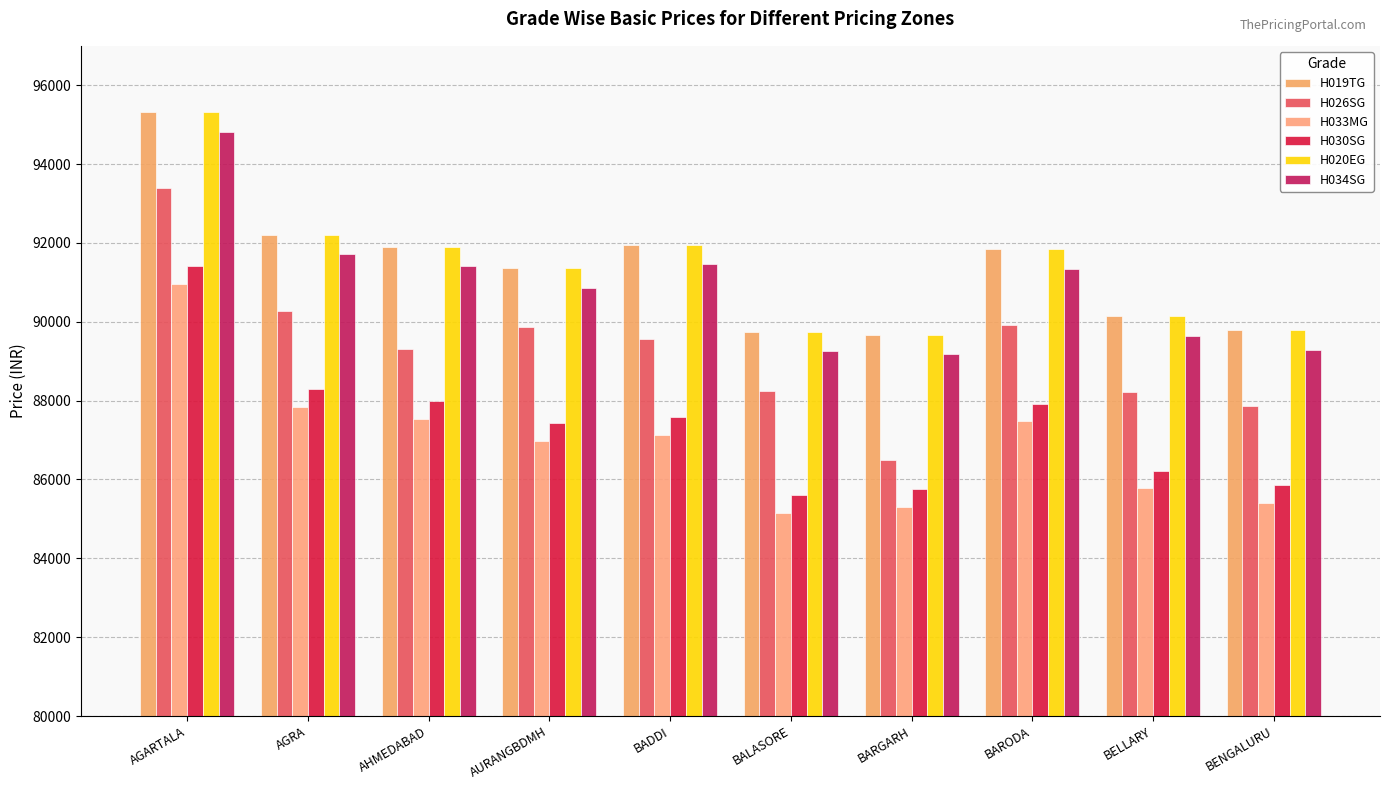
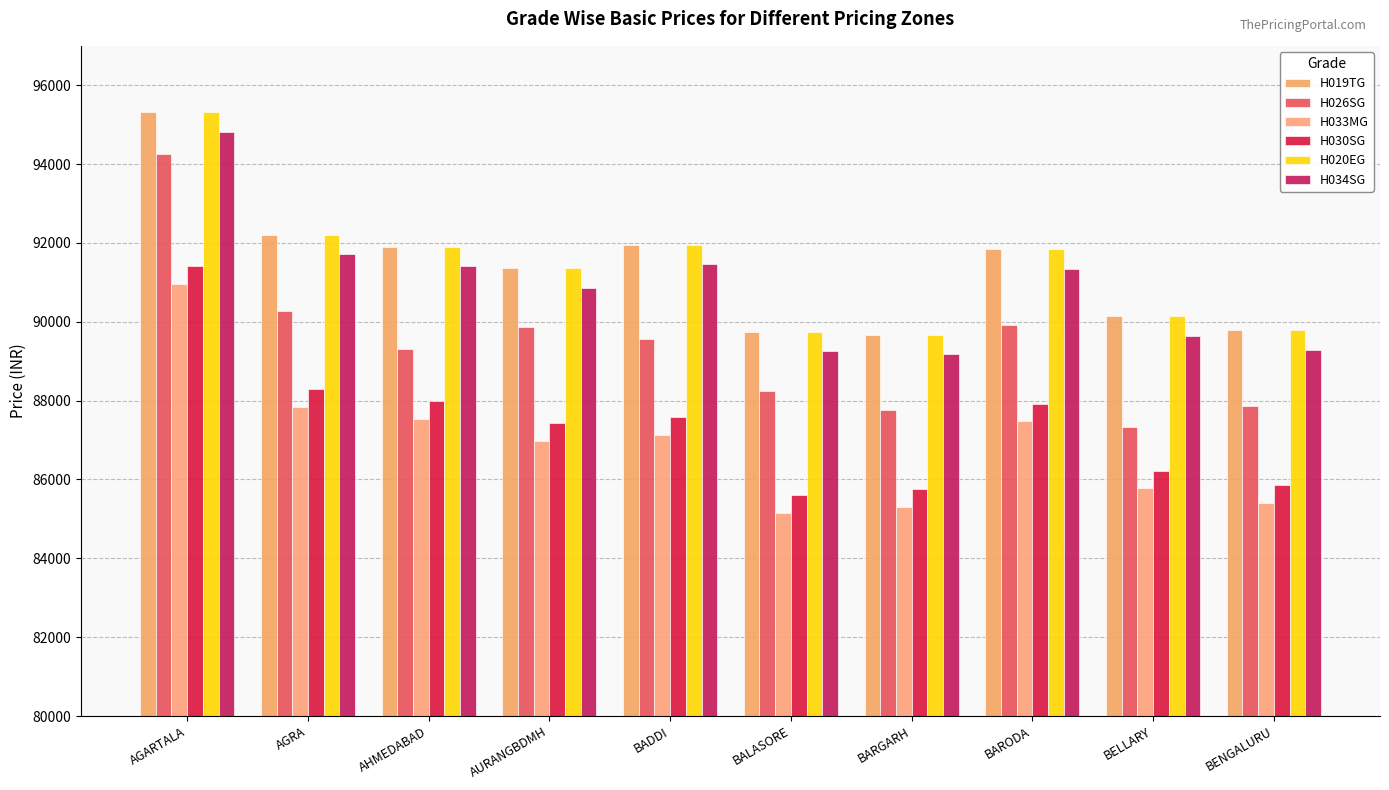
  {
    "H026SG": {
-     "AGARTALA": 93400,
+     "AGARTALA": 94300,
      "AGRA": 90300,
      "AHMEDABAD": 89300,
      "AURANGBDMH": 89900,
      "BADDI": 89600,
      "BALASORE": 88200,
-     "BARGARH": 86500,
+     "BARGARH": 87800,
      "BARODA": 89900,
-     "BELLARY": 88200,
+     "BELLARY": 87300,
      "BENGALURU": 87900
    },
    "H020EG": {
      "AGARTALA": 95300,
      "AGRA": 92200,
      "AHMEDABAD": 91900,
      "AURANGBDMH": 91400,
      "BADDI": 92000,
      "BALASORE": 89700,
      "BARGARH": 89700,
      "BARODA": 91800,
      "BELLARY": 90100,
      "BENGALURU": 89800
    }
  }
